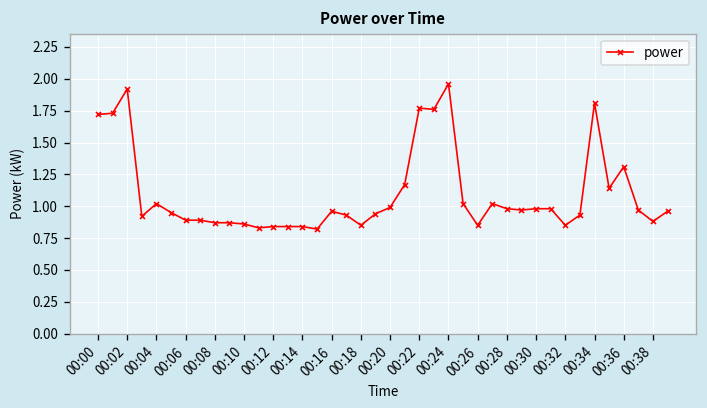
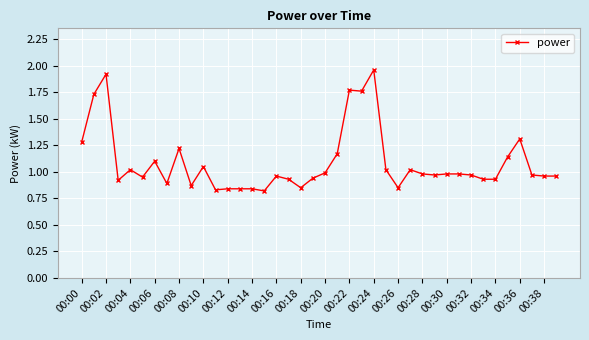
  {
-   "00:00": 1.72,
+   "00:00": 1.28,
    "00:02": 1.92,
    "00:04": 1.02,
-   "00:06": 0.89,
-   "00:08": 0.87,
-   "00:10": 0.86,
+   "00:06": 1.10,
+   "00:08": 1.22,
+   "00:10": 1.05,
    "00:12": 0.84,
    "00:14": 0.84,
    "00:16": 0.96,
    "00:18": 0.85,
    "00:20": 0.99,
    "00:22": 1.77,
    "00:24": 1.96,
    "00:26": 0.85,
    "00:28": 0.98,
    "00:30": 0.98,
-   "00:32": 0.85,
-   "00:34": 1.81,
+   "00:32": 0.97,
+   "00:34": 0.93,
    "00:36": 1.31,
-   "00:38": 0.88
+   "00:38": 0.96
  }
